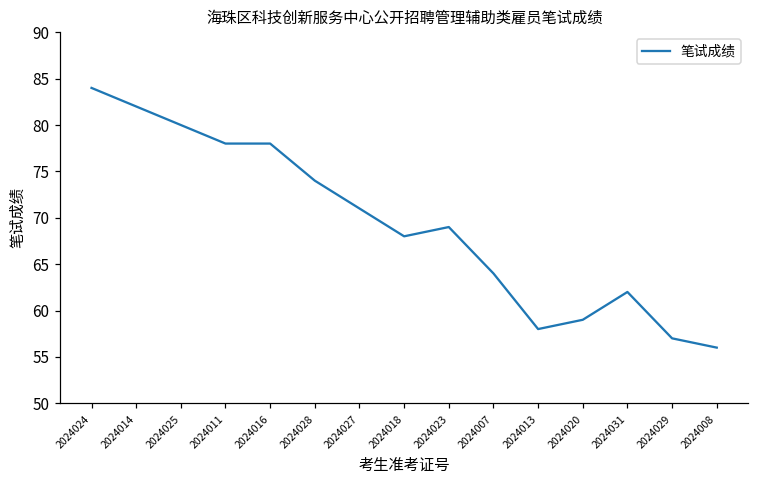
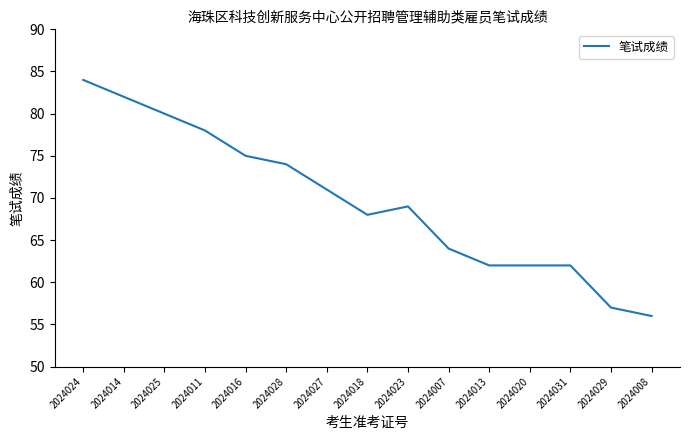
  {
    "2024024": 84,
    "2024014": 82,
    "2024025": 80,
    "2024011": 78,
-   "2024016": 78,
+   "2024016": 75,
    "2024028": 74,
    "2024027": 71,
    "2024018": 68,
    "2024023": 69,
    "2024007": 64,
-   "2024013": 58,
-   "2024020": 59,
+   "2024013": 62,
+   "2024020": 62,
    "2024031": 62,
    "2024029": 57,
    "2024008": 56
  }
